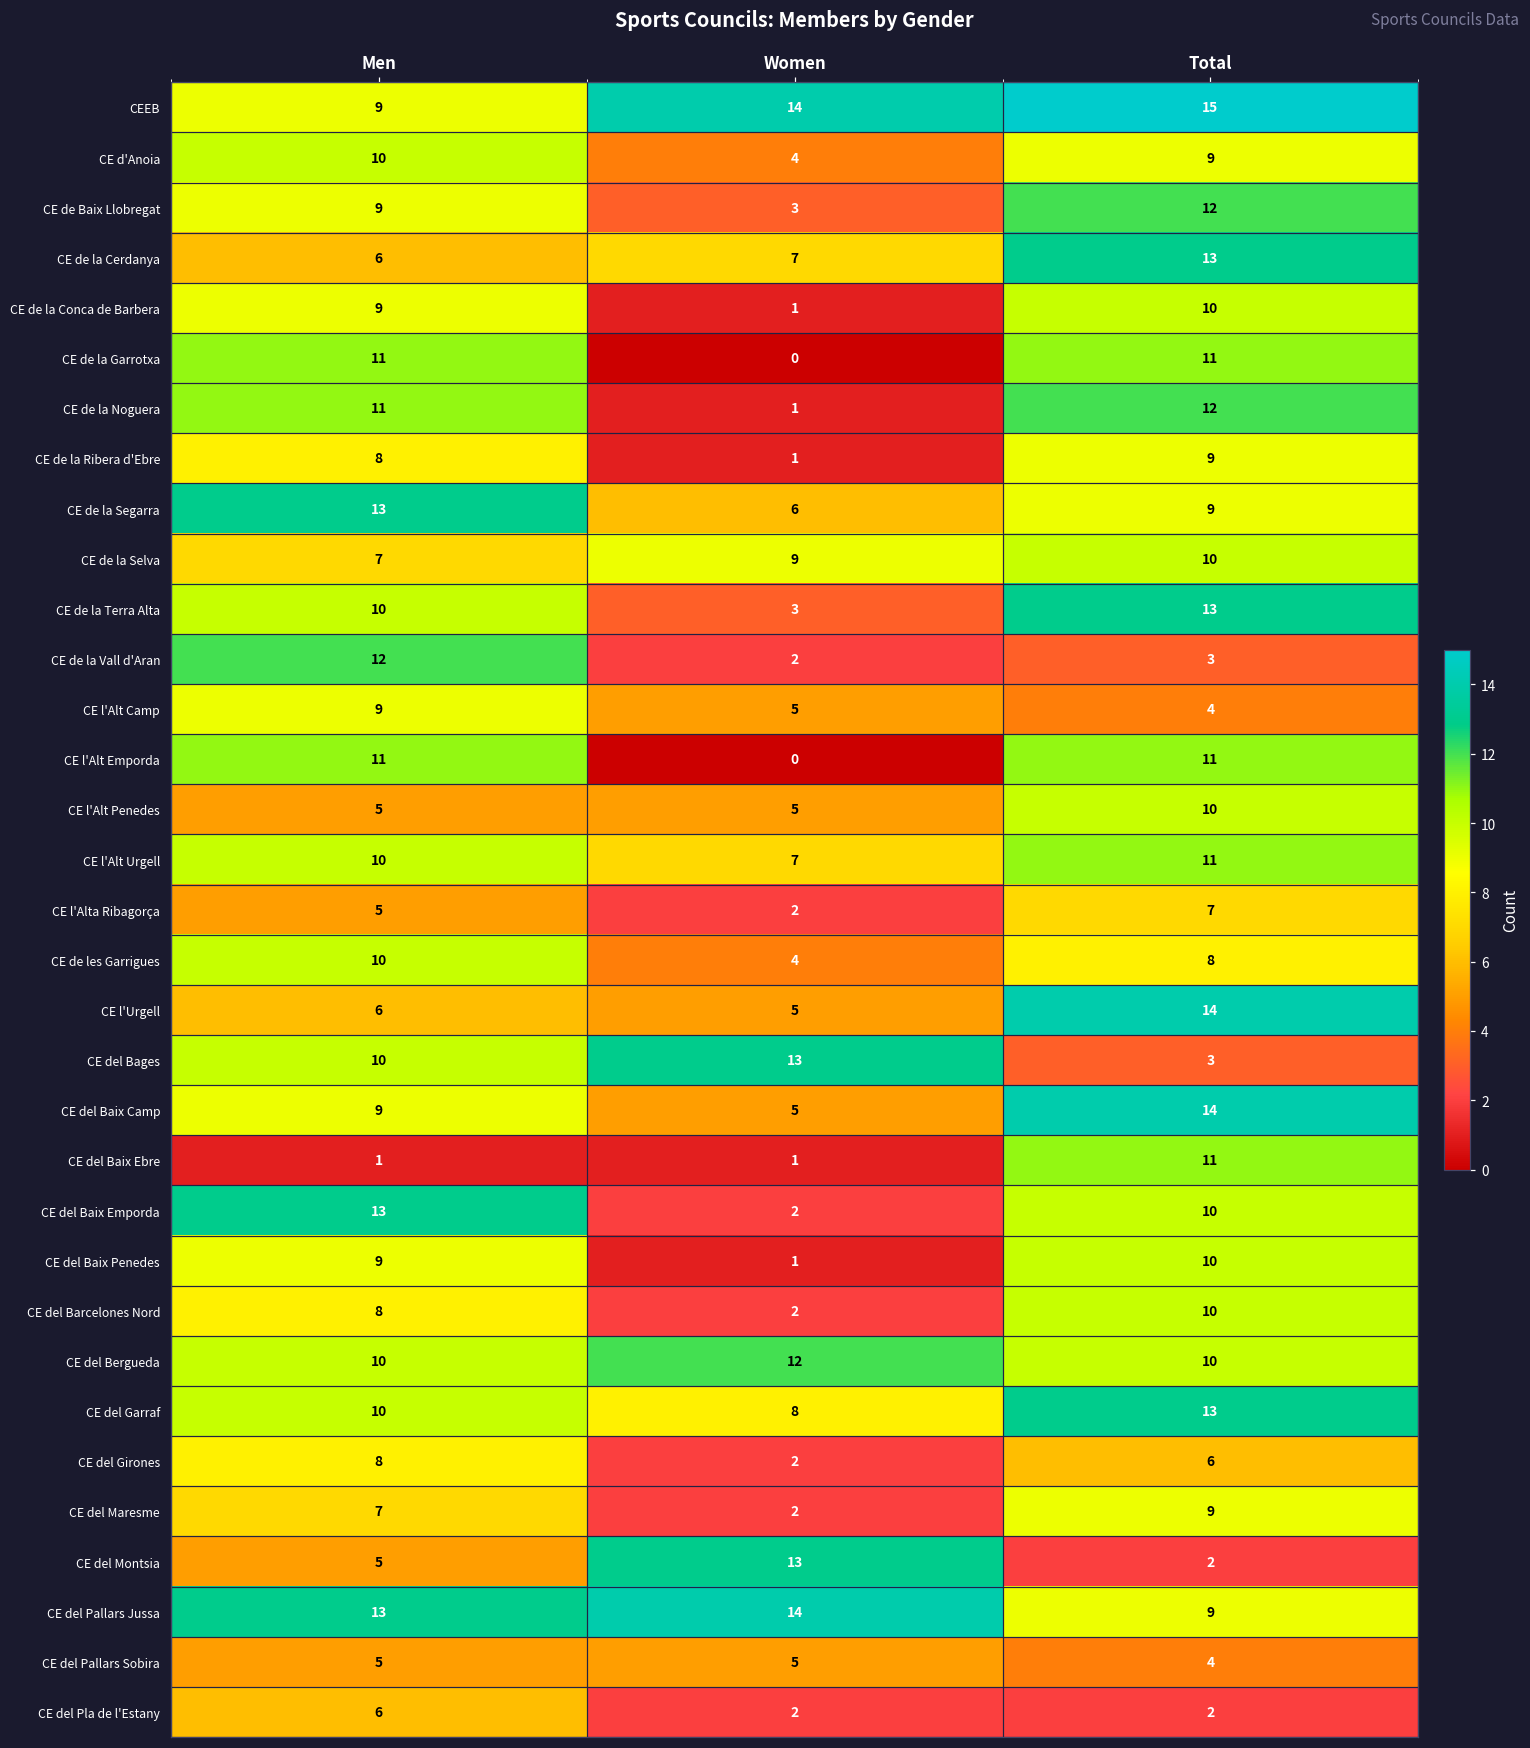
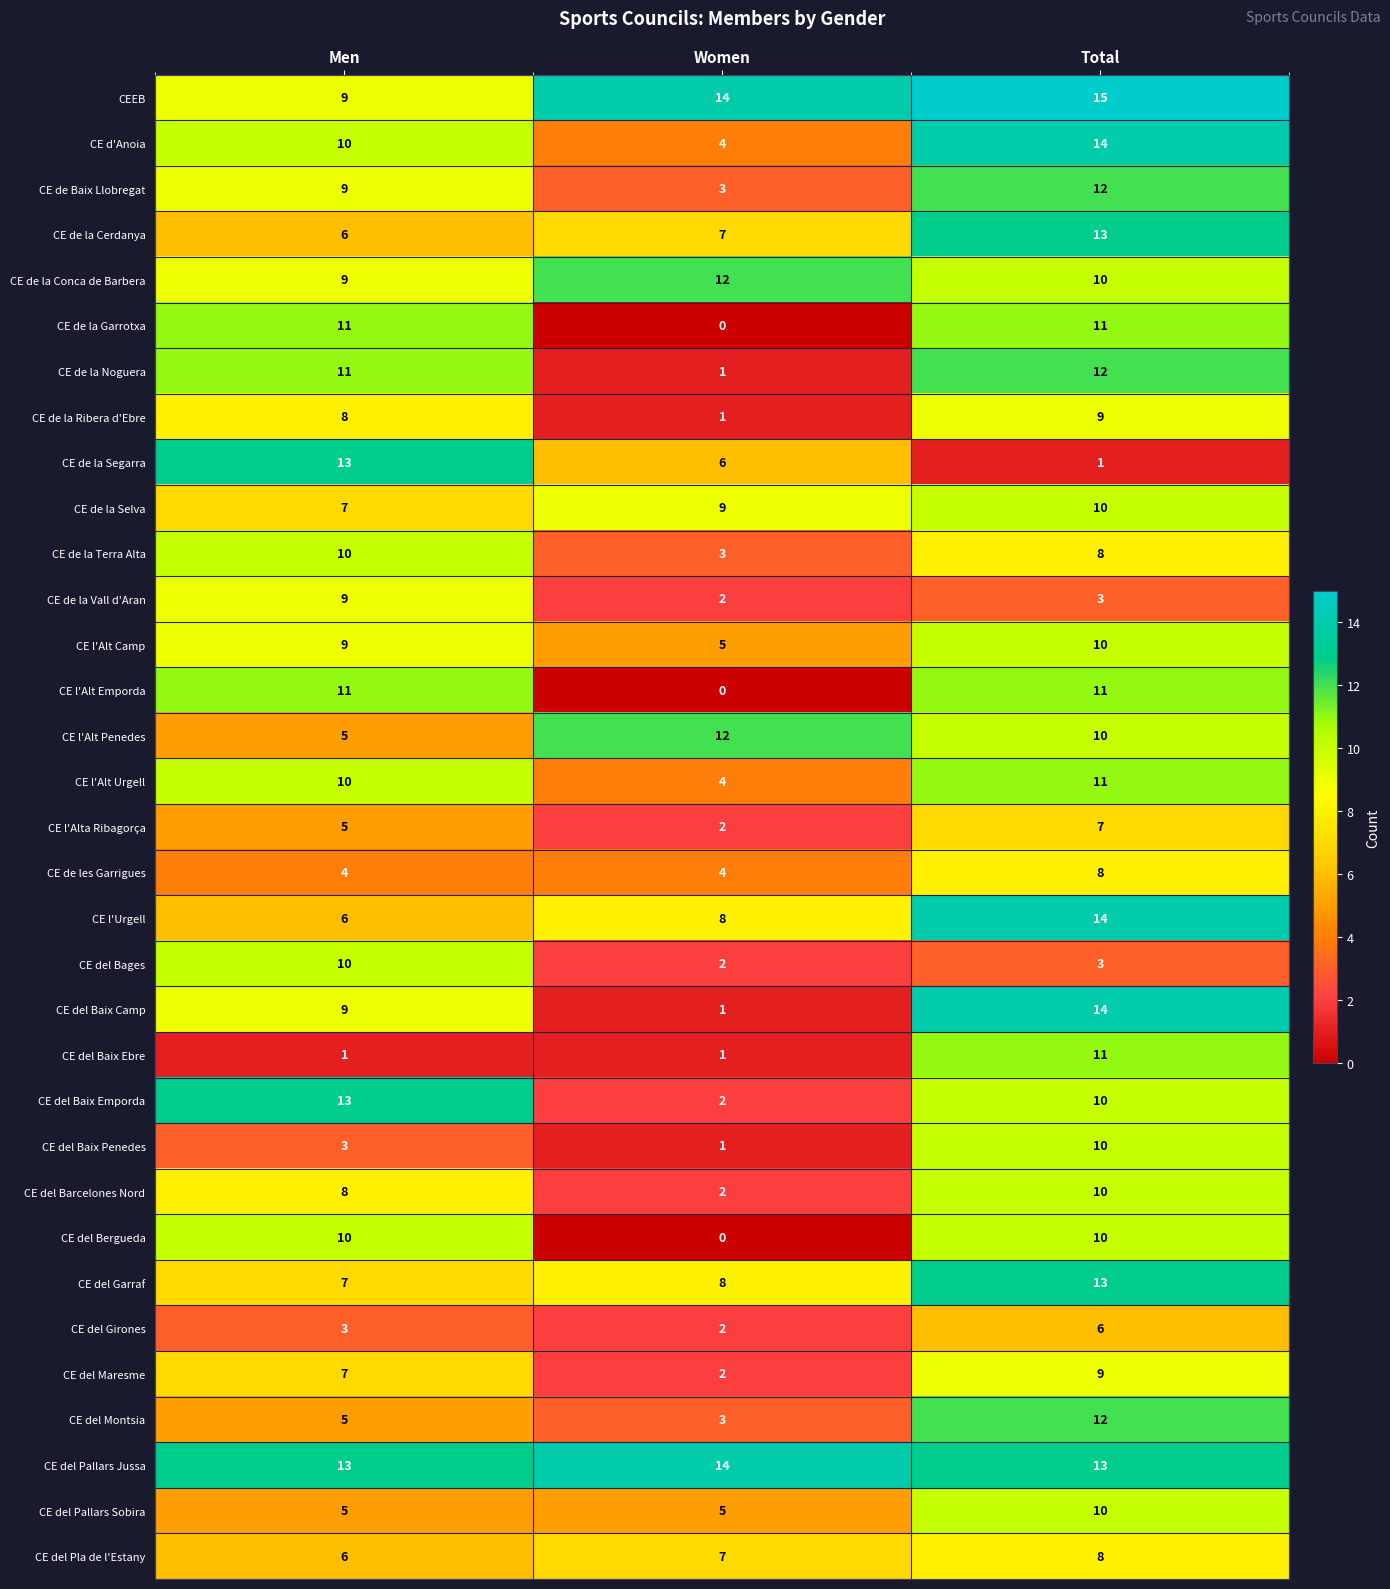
  {
    "CEEB": {
      "Men": 9,
      "Women": 14,
      "Total": 15
    },
    "CE d'Anoia": {
      "Men": 10,
      "Women": 4,
-     "Total": 9
+     "Total": 14
    },
    "CE de Baix Llobregat": {
      "Men": 9,
      "Women": 3,
      "Total": 12
    },
    "CE de la Cerdanya": {
      "Men": 6,
      "Women": 7,
      "Total": 13
    },
    "CE de la Conca de Barbera": {
      "Men": 9,
-     "Women": 1,
+     "Women": 12,
      "Total": 10
    },
    "CE de la Garrotxa": {
      "Men": 11,
      "Women": 0,
      "Total": 11
    },
    "CE de la Noguera": {
      "Men": 11,
      "Women": 1,
      "Total": 12
    },
    "CE de la Ribera d'Ebre": {
      "Men": 8,
      "Women": 1,
      "Total": 9
    },
    "CE de la Segarra": {
      "Men": 13,
      "Women": 6,
-     "Total": 9
+     "Total": 1
    },
    "CE de la Selva": {
      "Men": 7,
      "Women": 9,
      "Total": 10
    },
    "CE de la Terra Alta": {
      "Men": 10,
      "Women": 3,
-     "Total": 13
+     "Total": 8
    },
    "CE de la Vall d'Aran": {
-     "Men": 12,
+     "Men": 9,
      "Women": 2,
      "Total": 3
    },
    "CE l'Alt Camp": {
      "Men": 9,
      "Women": 5,
-     "Total": 4
+     "Total": 10
    },
    "CE l'Alt Emporda": {
      "Men": 11,
      "Women": 0,
      "Total": 11
    },
    "CE l'Alt Penedes": {
      "Men": 5,
-     "Women": 5,
+     "Women": 12,
      "Total": 10
    },
    "CE l'Alt Urgell": {
      "Men": 10,
-     "Women": 7,
+     "Women": 4,
      "Total": 11
    },
    "CE l'Alta Ribagorça": {
      "Men": 5,
      "Women": 2,
      "Total": 7
    },
    "CE de les Garrigues": {
-     "Men": 10,
+     "Men": 4,
      "Women": 4,
      "Total": 8
    },
    "CE l'Urgell": {
      "Men": 6,
-     "Women": 5,
+     "Women": 8,
      "Total": 14
    },
    "CE del Bages": {
      "Men": 10,
-     "Women": 13,
+     "Women": 2,
      "Total": 3
    },
    "CE del Baix Camp": {
      "Men": 9,
-     "Women": 5,
+     "Women": 1,
      "Total": 14
    },
    "CE del Baix Ebre": {
      "Men": 1,
      "Women": 1,
      "Total": 11
    },
    "CE del Baix Emporda": {
      "Men": 13,
      "Women": 2,
      "Total": 10
    },
    "CE del Baix Penedes": {
-     "Men": 9,
+     "Men": 3,
      "Women": 1,
      "Total": 10
    },
    "CE del Barcelones Nord": {
      "Men": 8,
      "Women": 2,
      "Total": 10
    },
    "CE del Bergueda": {
      "Men": 10,
-     "Women": 12,
+     "Women": 0,
      "Total": 10
    },
    "CE del Garraf": {
-     "Men": 10,
+     "Men": 7,
      "Women": 8,
      "Total": 13
    },
    "CE del Girones": {
-     "Men": 8,
+     "Men": 3,
      "Women": 2,
      "Total": 6
    },
    "CE del Maresme": {
      "Men": 7,
      "Women": 2,
      "Total": 9
    },
    "CE del Montsia": {
      "Men": 5,
-     "Women": 13,
-     "Total": 2
+     "Women": 3,
+     "Total": 12
    },
    "CE del Pallars Jussa": {
      "Men": 13,
      "Women": 14,
-     "Total": 9
+     "Total": 13
    },
    "CE del Pallars Sobira": {
      "Men": 5,
      "Women": 5,
-     "Total": 4
+     "Total": 10
    },
    "CE del Pla de l'Estany": {
      "Men": 6,
-     "Women": 2,
-     "Total": 2
+     "Women": 7,
+     "Total": 8
    }
  }
